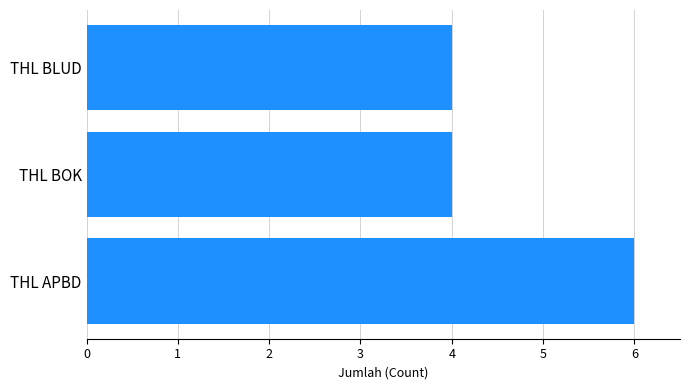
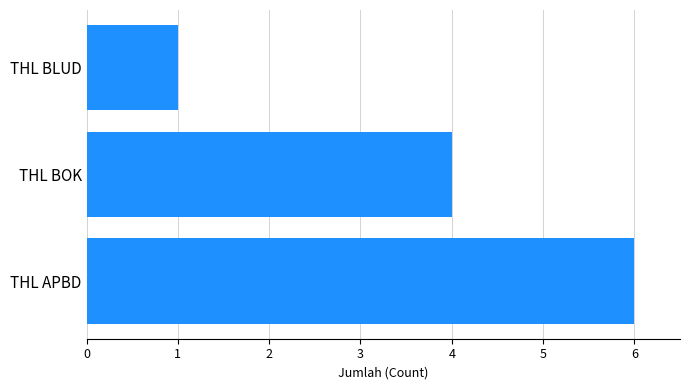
  {
-   "THL BLUD": 4,
+   "THL BLUD": 1,
    "THL BOK": 4,
    "THL APBD": 6
  }
